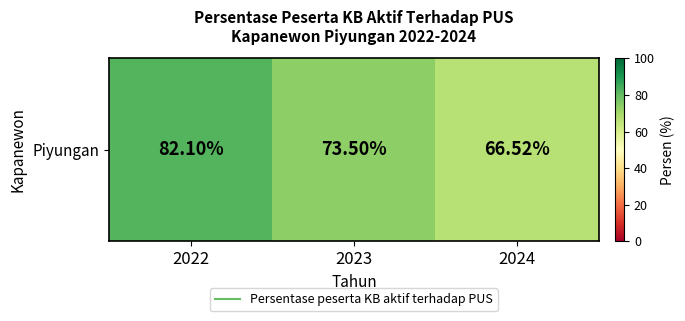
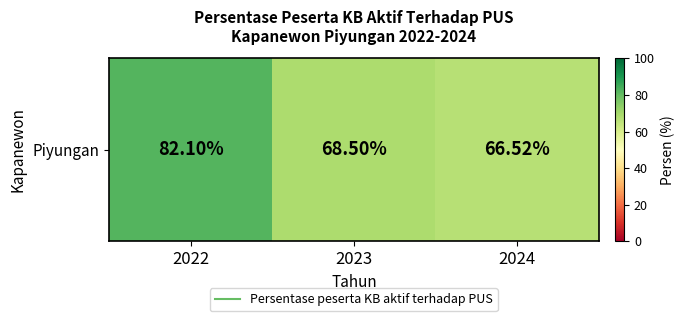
  {
    "Piyungan": {
      "2022": "82.10%",
-     "2023": "73.50%",
+     "2023": "68.50%",
      "2024": "66.52%"
    }
  }
